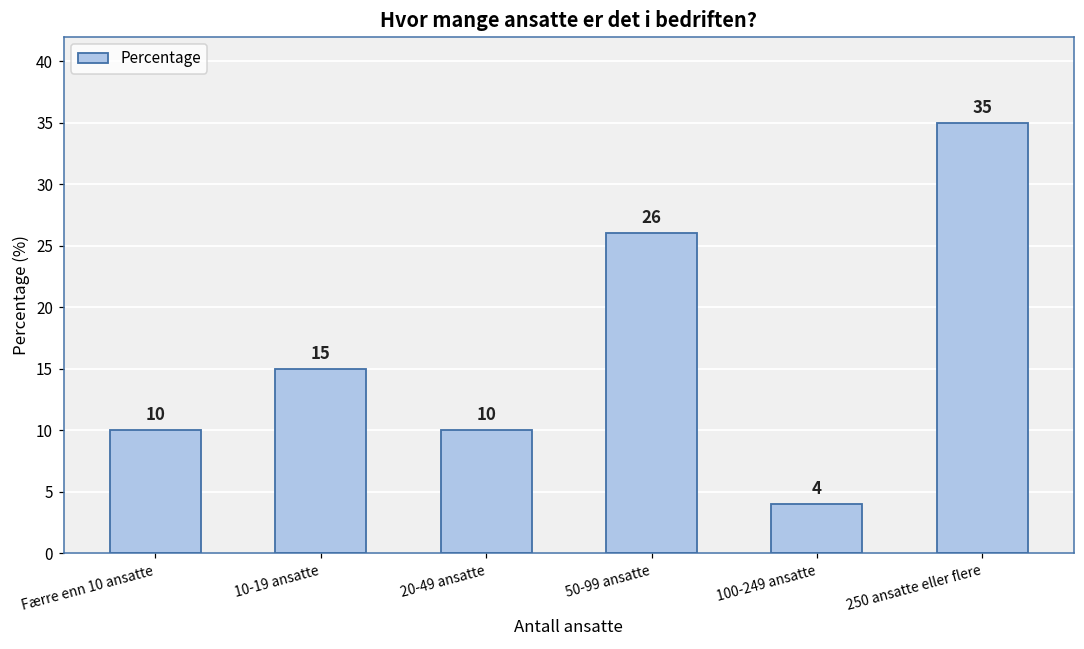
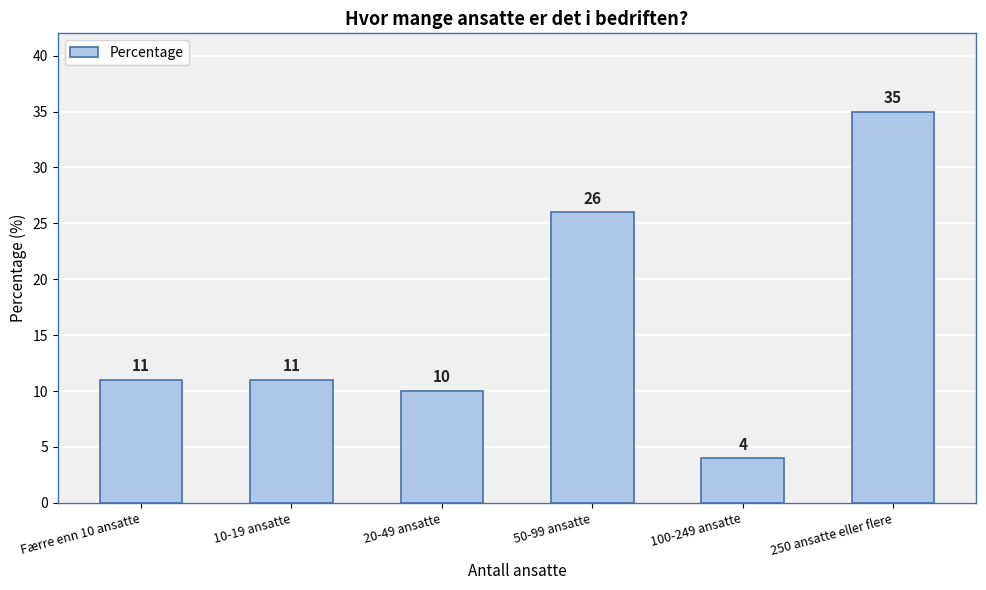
  {
-   "Færre enn 10 ansatte": 10,
-   "10-19 ansatte": 15,
+   "Færre enn 10 ansatte": 11,
+   "10-19 ansatte": 11,
    "20-49 ansatte": 10,
    "50-99 ansatte": 26,
    "100-249 ansatte": 4,
    "250 ansatte eller flere": 35
  }
